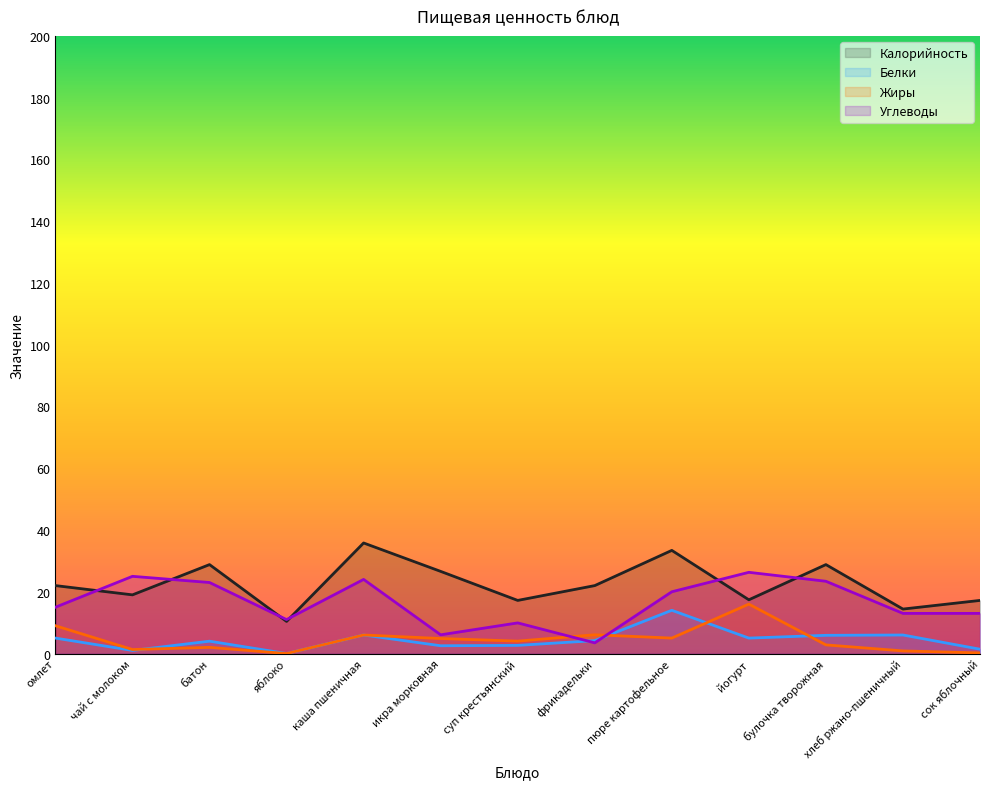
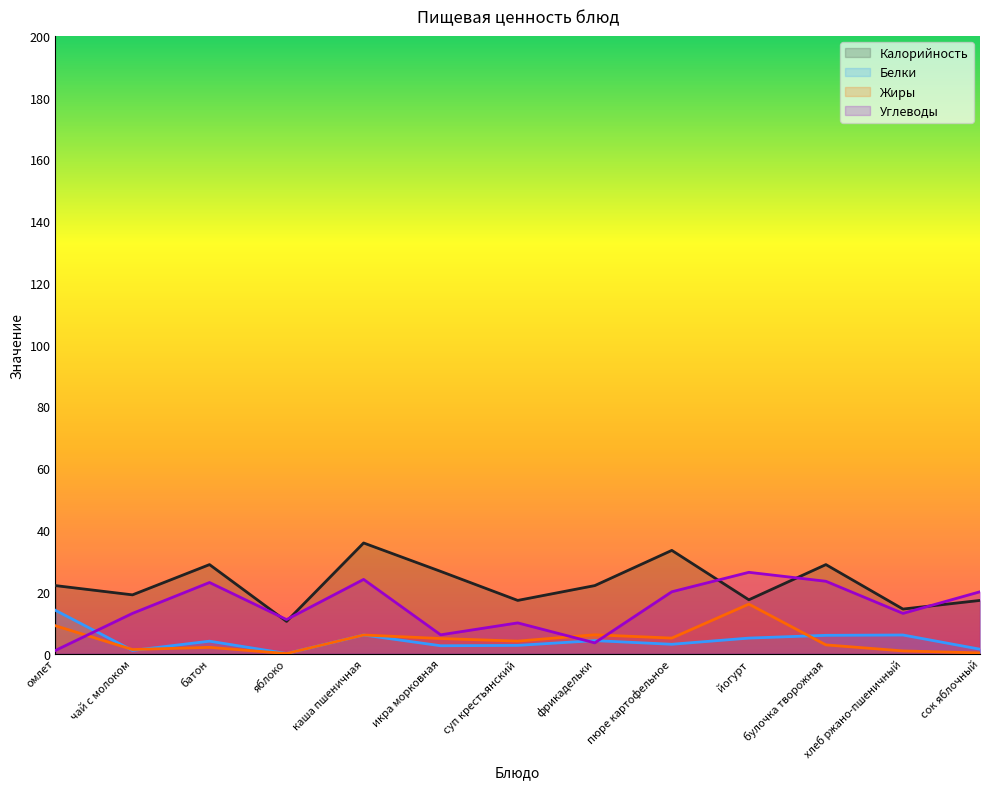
  {
    "Калорийность": {
      "омлет": 22,
      "чай с молоком": 19,
      "батон": 29,
      "каша пшеничная": 36,
      "икра морковная": 27,
      "суп крестьянский": 17,
      "фрикадельки": 22,
      "пюре картофельное": 33,
      "йогурт": 17,
      "булочка творожная": 29,
      "хлеб ржано-пшеничный": 14,
      "сок яблочный": 17
    },
    "Белки": {
-     "омлет": 5,
+     "омлет": 14,
      "батон": 4,
      "икра морковная": 3,
      "суп крестьянский": 3,
-     "пюре картофельное": 14,
+     "пюре картофельное": 3,
      "йогурт": 5,
      "булочка творожная": 6,
      "хлеб ржано-пшеничный": 6,
      "сок яблочный": 1
    },
    "Жиры": {
      "омлет": 9,
      "батон": 2,
      "икра морковная": 5,
      "суп крестьянский": 4,
      "фрикадельки": 6,
      "пюре картофельное": 5,
      "йогурт": 16,
      "булочка творожная": 3,
      "хлеб ржано-пшеничный": 1,
      "сок яблочный": 0
    },
    "Углеводы": {
-     "омлет": 15,
-     "чай с молоком": 25,
+     "омлет": 1,
+     "чай с молоком": 13,
      "батон": 23,
      "каша пшеничная": 24,
      "икра морковная": 6,
      "суп крестьянский": 10,
      "пюре картофельное": 20,
      "йогурт": 26,
      "булочка творожная": 23,
      "хлеб ржано-пшеничный": 13,
-     "сок яблочный": 13
+     "сок яблочный": 20
    }
  }
